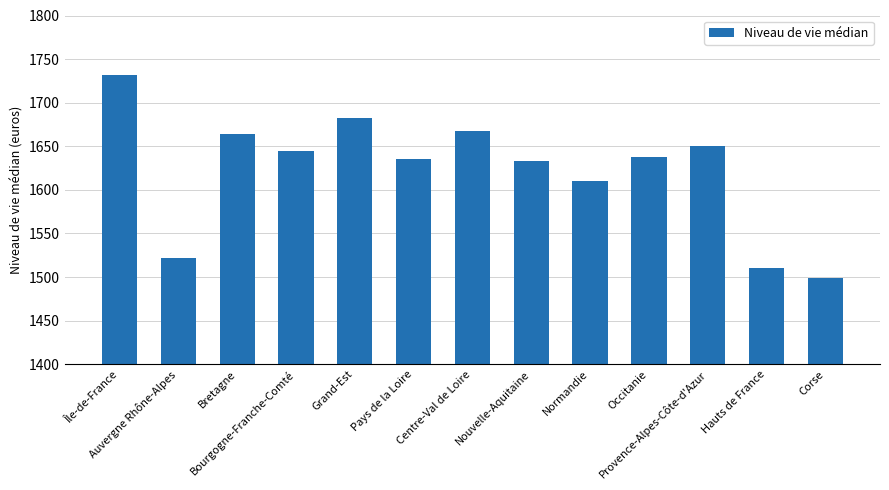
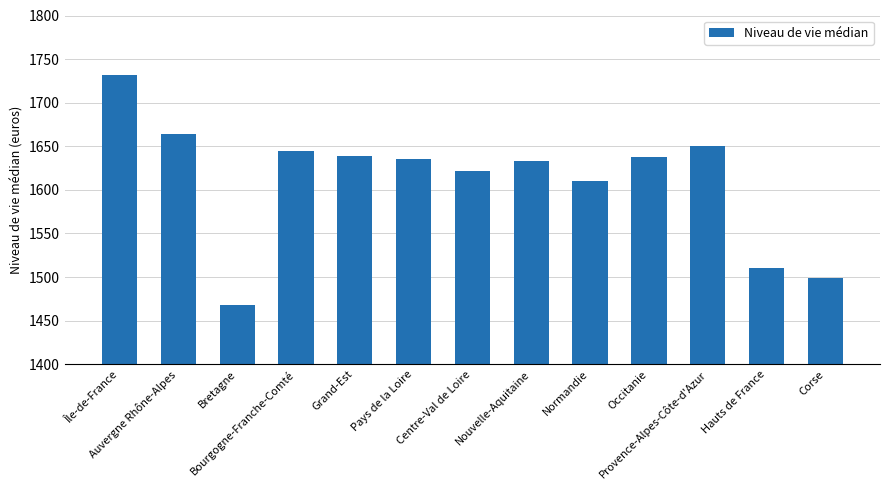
  {
    "Île-de-France": 1730,
-   "Auvergne Rhône-Alpes": 1520,
-   "Bretagne": 1660,
+   "Auvergne Rhône-Alpes": 1660,
+   "Bretagne": 1470,
    "Bourgogne-Franche-Comté": 1650,
-   "Grand-Est": 1680,
+   "Grand-Est": 1640,
    "Pays de la Loire": 1640,
-   "Centre-Val de Loire": 1670,
+   "Centre-Val de Loire": 1620,
    "Nouvelle-Aquitaine": 1630,
    "Normandie": 1610,
    "Occitanie": 1640,
    "Provence-Alpes-Côte-d'Azur": 1650,
    "Hauts de France": 1510,
    "Corse": 1500
  }
